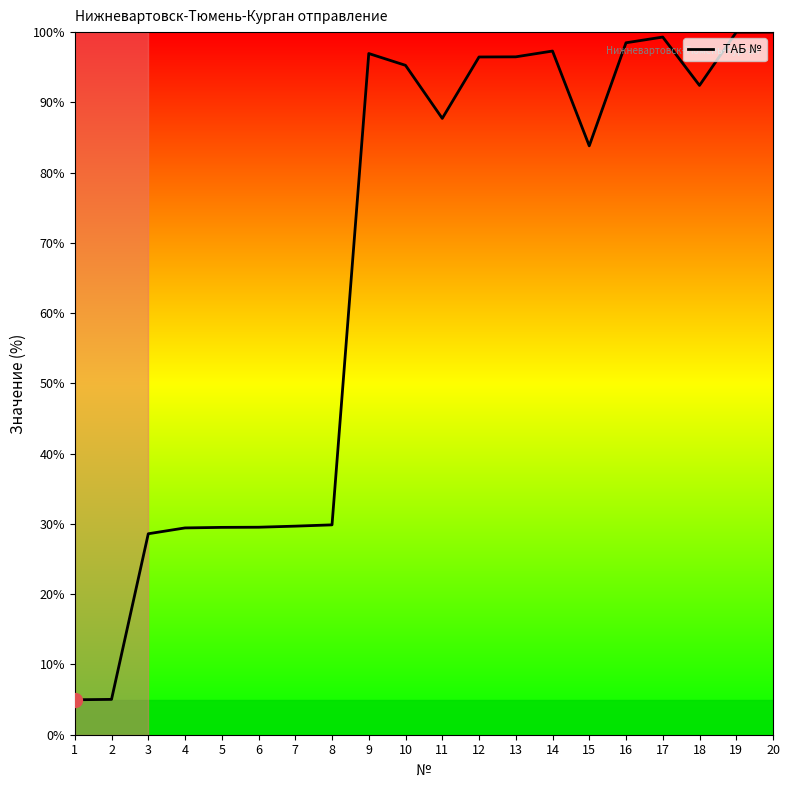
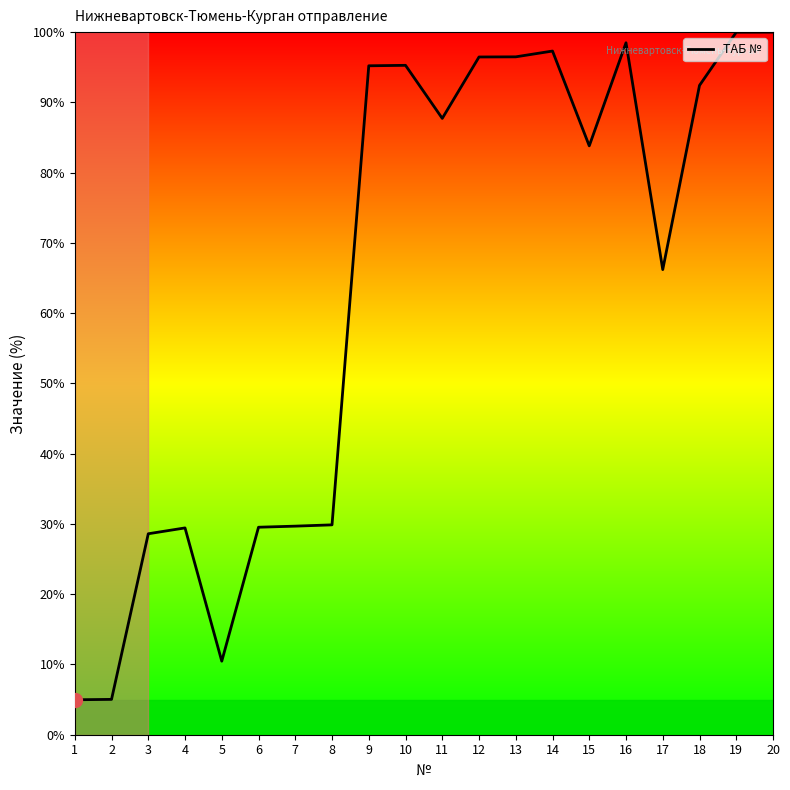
  {
    "ТАБ №": {
      "4": "29%",
-     "5": "30%",
+     "5": "10%",
      "6": "30%",
      "7": "30%",
      "8": "30%",
-     "9": "97%",
+     "9": "95%",
      "10": "95%",
      "11": "88%",
      "12": "96%",
      "13": "96%",
      "14": "97%",
      "15": "84%",
      "16": "98%",
-     "17": "99%",
+     "17": "66%",
      "18": "92%",
      "19": "100%",
      "20": "100%"
    }
  }
